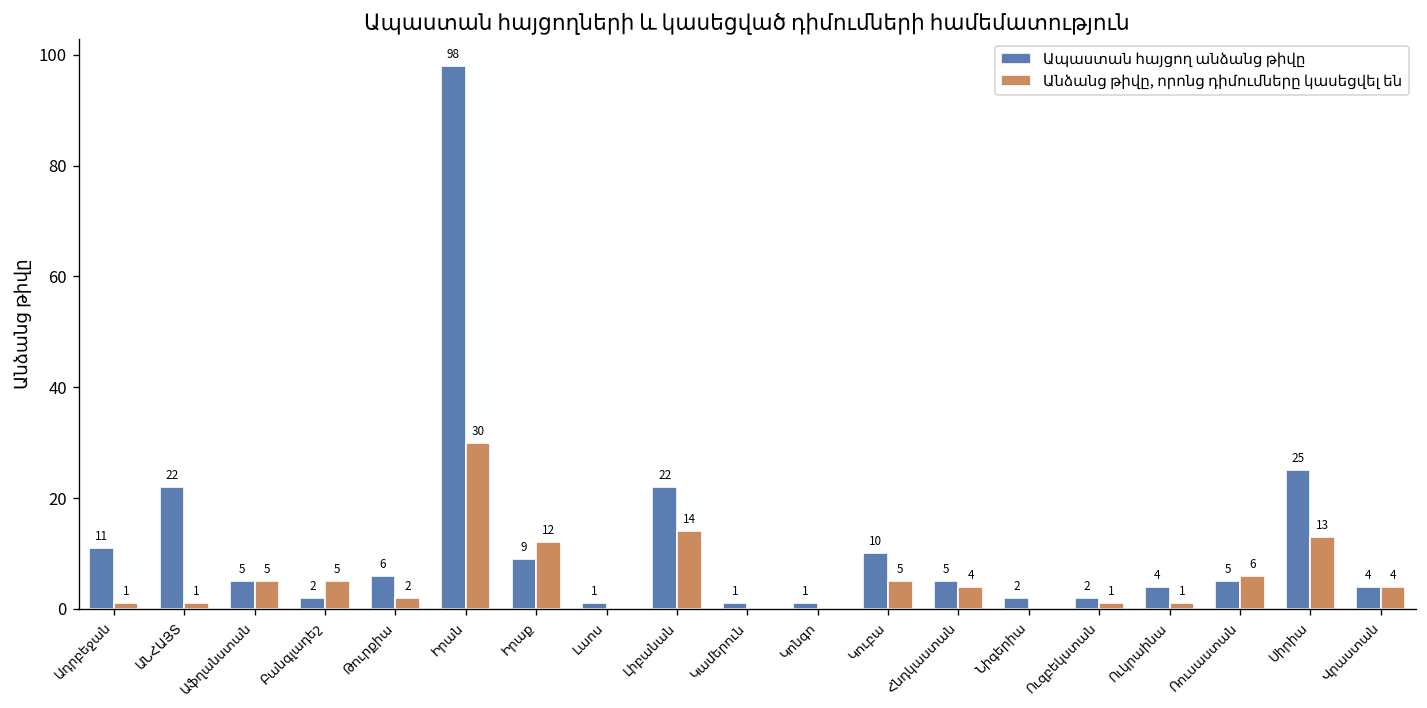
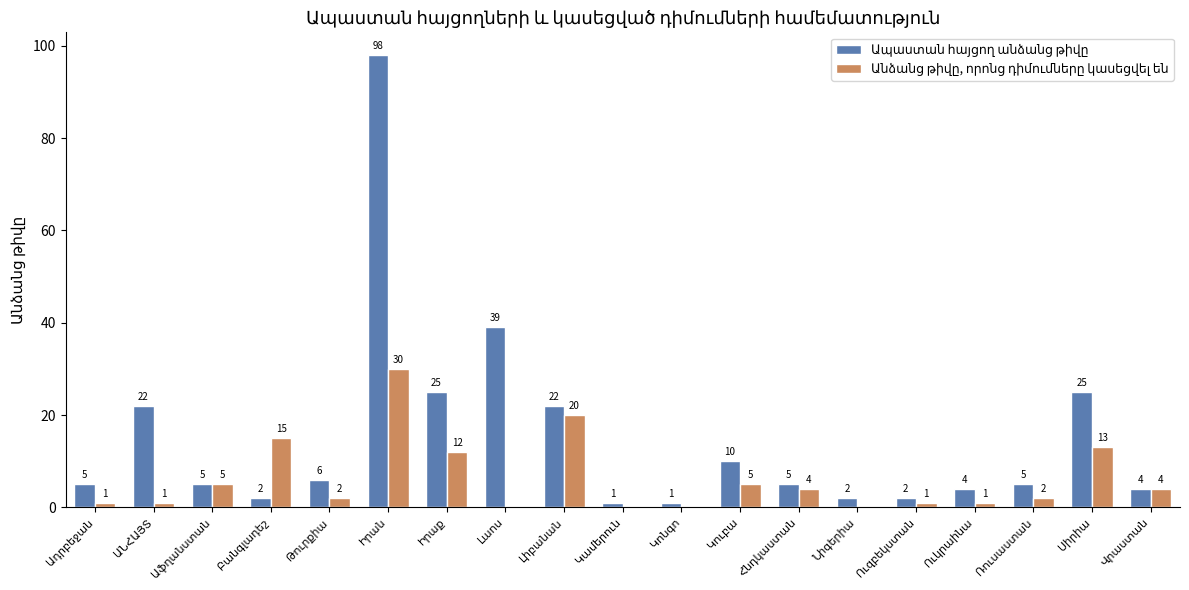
  {
    "Ապաստան հայցող անձանց թիվը": {
-     "Ադրբեջան": 11,
+     "Ադրբեջան": 5,
      "ԱՆՀԱՅՏ": 22,
      "Աֆղանստան": 5,
      "Բանգլադեշ": 2,
      "Թուրքիա": 6,
      "Իրան": 98,
-     "Իրաք": 9,
-     "Լաոս": 1,
+     "Իրաք": 25,
+     "Լաոս": 39,
      "Լիբանան": 22,
      "Կամերուն": 1,
      "Կոնգո": 1,
      "Կուբա": 10,
      "Հնդկաստան": 5,
      "Նիգերիա": 2,
      "Ուզբեկստան": 2,
      "Ուկրաինա": 4,
      "Ռուսաստան": 5,
      "Սիրիա": 25,
      "Վրաստան": 4
    },
    "Անձանց թիվը, որոնց դիմումները կասեցվել են": {
      "Ադրբեջան": 1,
      "ԱՆՀԱՅՏ": 1,
      "Աֆղանստան": 5,
-     "Բանգլադեշ": 5,
+     "Բանգլադեշ": 15,
      "Թուրքիա": 2,
      "Իրան": 30,
      "Իրաք": 12,
-     "Լիբանան": 14,
+     "Լիբանան": 20,
      "Կուբա": 5,
      "Հնդկաստան": 4,
      "Ուզբեկստան": 1,
      "Ուկրաինա": 1,
-     "Ռուսաստան": 6,
+     "Ռուսաստան": 2,
      "Սիրիա": 13,
      "Վրաստան": 4
    }
  }
